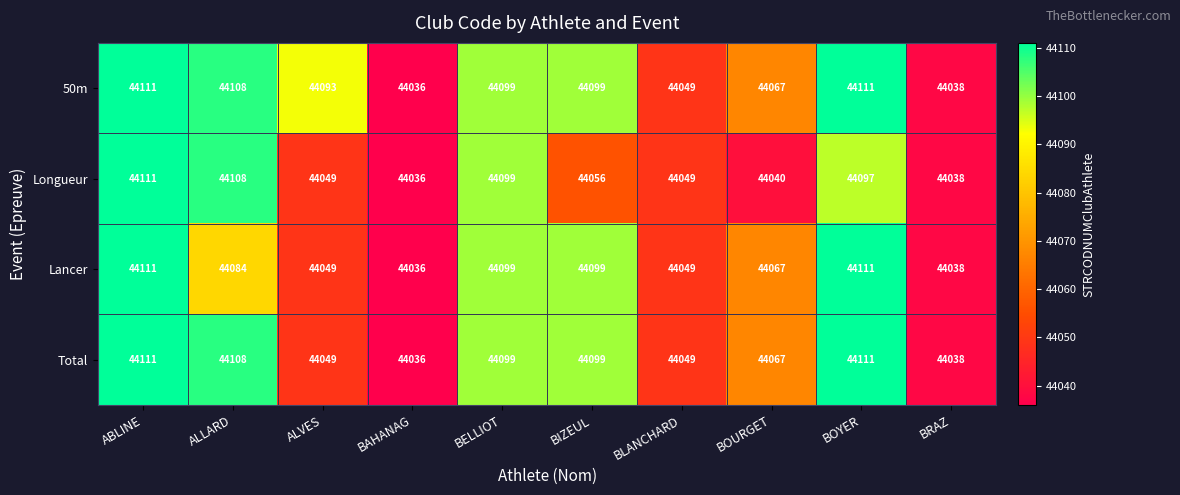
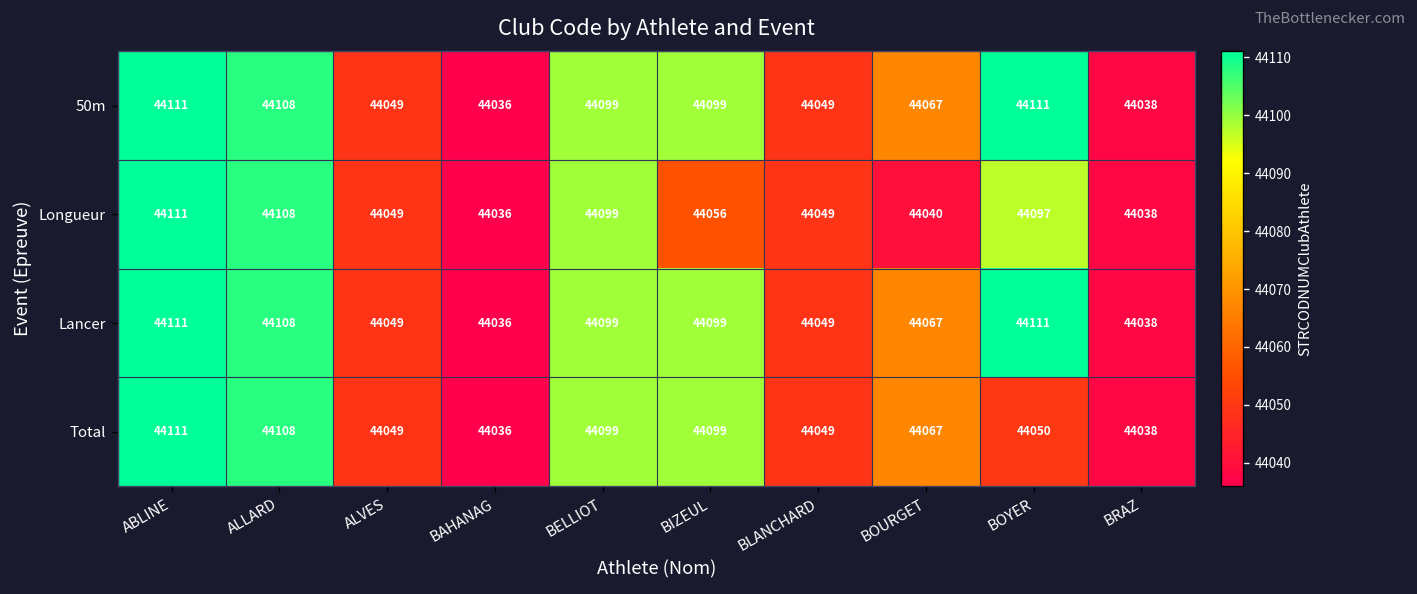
  {
    "50m": {
      "ABLINE": 44111,
      "ALLARD": 44108,
-     "ALVES": 44093,
+     "ALVES": 44049,
      "BAHANAG": 44036,
      "BELLIOT": 44099,
      "BIZEUL": 44099,
      "BLANCHARD": 44049,
      "BOURGET": 44067,
      "BOYER": 44111,
      "BRAZ": 44038
    },
    "Longueur": {
      "ABLINE": 44111,
      "ALLARD": 44108,
      "ALVES": 44049,
      "BAHANAG": 44036,
      "BELLIOT": 44099,
      "BIZEUL": 44056,
      "BLANCHARD": 44049,
      "BOURGET": 44040,
      "BOYER": 44097,
      "BRAZ": 44038
    },
    "Lancer": {
      "ABLINE": 44111,
-     "ALLARD": 44084,
+     "ALLARD": 44108,
      "ALVES": 44049,
      "BAHANAG": 44036,
      "BELLIOT": 44099,
      "BIZEUL": 44099,
      "BLANCHARD": 44049,
      "BOURGET": 44067,
      "BOYER": 44111,
      "BRAZ": 44038
    },
    "Total": {
      "ABLINE": 44111,
      "ALLARD": 44108,
      "ALVES": 44049,
      "BAHANAG": 44036,
      "BELLIOT": 44099,
      "BIZEUL": 44099,
      "BLANCHARD": 44049,
      "BOURGET": 44067,
-     "BOYER": 44111,
+     "BOYER": 44050,
      "BRAZ": 44038
    }
  }
